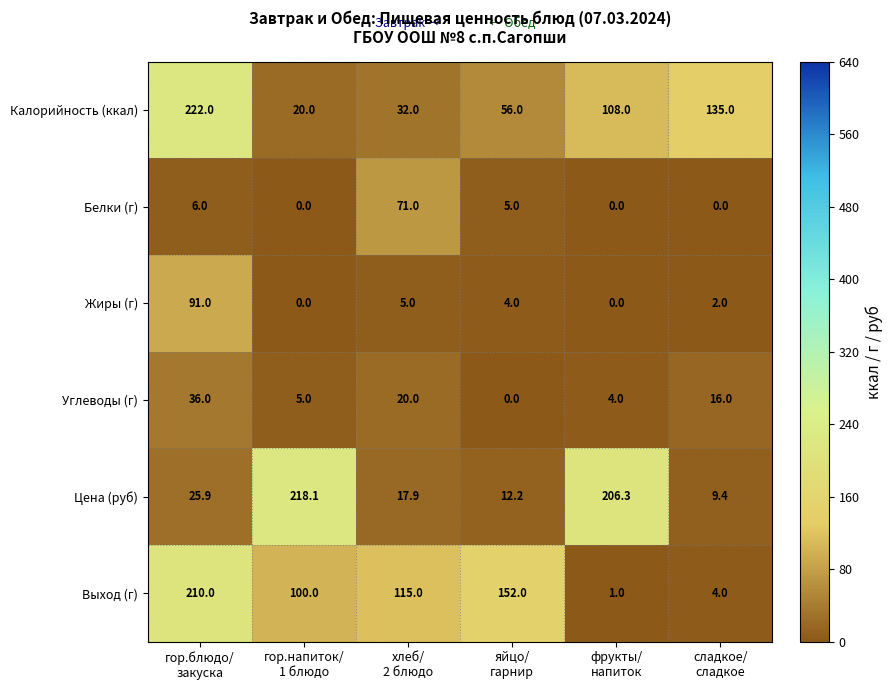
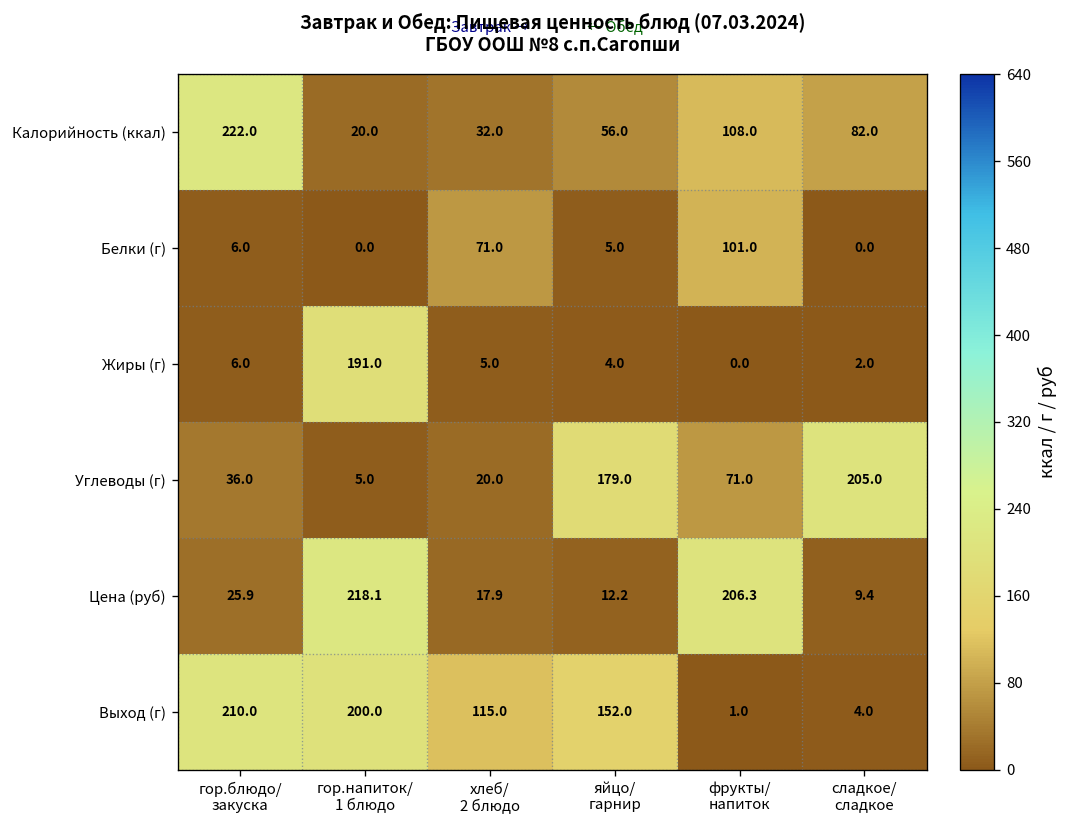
  {
    "Калорийность (ккал)": {
      "гор.блюдо/ закуска": 222.0,
      "гор.напиток/ 1 блюдо": 20.0,
      "хлеб/ 2 блюдо": 32.0,
      "яйцо/ гарнир": 56.0,
      "фрукты/ напиток": 108.0,
-     "сладкое/ сладкое": 135.0
+     "сладкое/ сладкое": 82.0
    },
    "Белки (г)": {
      "гор.блюдо/ закуска": 6.0,
      "гор.напиток/ 1 блюдо": 0.0,
      "хлеб/ 2 блюдо": 71.0,
      "яйцо/ гарнир": 5.0,
-     "фрукты/ напиток": 0.0,
+     "фрукты/ напиток": 101.0,
      "сладкое/ сладкое": 0.0
    },
    "Жиры (г)": {
-     "гор.блюдо/ закуска": 91.0,
-     "гор.напиток/ 1 блюдо": 0.0,
+     "гор.блюдо/ закуска": 6.0,
+     "гор.напиток/ 1 блюдо": 191.0,
      "хлеб/ 2 блюдо": 5.0,
      "яйцо/ гарнир": 4.0,
      "фрукты/ напиток": 0.0,
      "сладкое/ сладкое": 2.0
    },
    "Углеводы (г)": {
      "гор.блюдо/ закуска": 36.0,
      "гор.напиток/ 1 блюдо": 5.0,
      "хлеб/ 2 блюдо": 20.0,
-     "яйцо/ гарнир": 0.0,
-     "фрукты/ напиток": 4.0,
-     "сладкое/ сладкое": 16.0
+     "яйцо/ гарнир": 179.0,
+     "фрукты/ напиток": 71.0,
+     "сладкое/ сладкое": 205.0
    },
    "Цена (руб)": {
      "гор.блюдо/ закуска": 25.9,
      "гор.напиток/ 1 блюдо": 218.1,
      "хлеб/ 2 блюдо": 17.9,
      "яйцо/ гарнир": 12.2,
      "фрукты/ напиток": 206.3,
      "сладкое/ сладкое": 9.4
    },
    "Выход (г)": {
      "гор.блюдо/ закуска": 210.0,
-     "гор.напиток/ 1 блюдо": 100.0,
+     "гор.напиток/ 1 блюдо": 200.0,
      "хлеб/ 2 блюдо": 115.0,
      "яйцо/ гарнир": 152.0,
      "фрукты/ напиток": 1.0,
      "сладкое/ сладкое": 4.0
    }
  }
